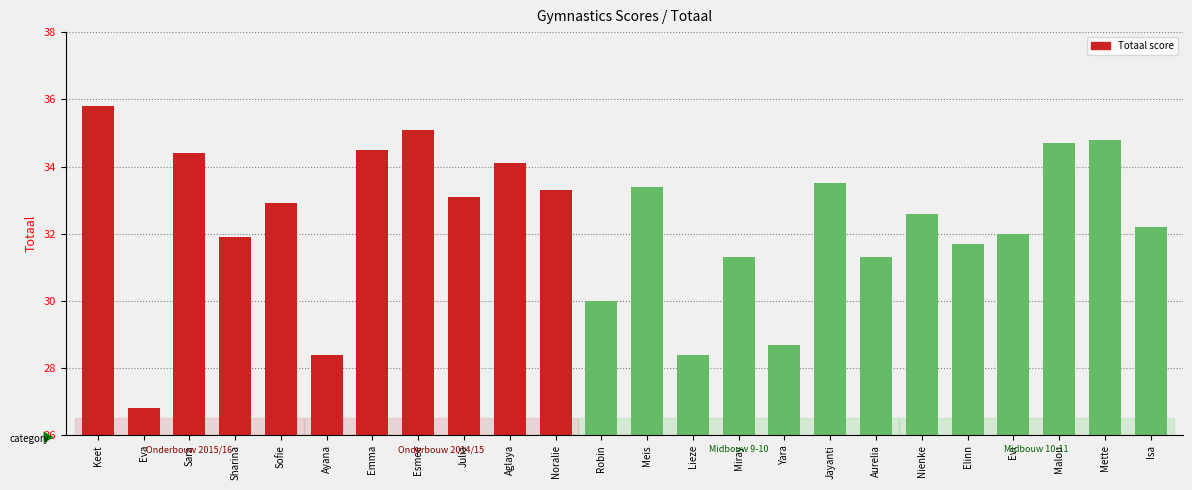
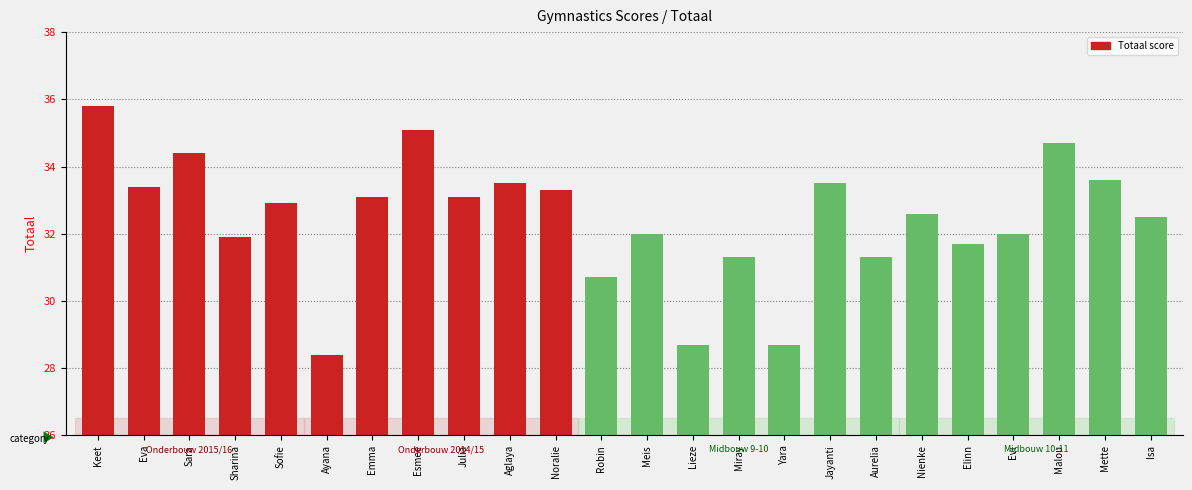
  {
    "Keet": 35.8,
-   "Eva": 26.8,
+   "Eva": 33.4,
    "Sharina": 31.9,
    "Sofie": 32.9,
    "Ayana": 28.4,
-   "Emma": 34.5,
+   "Emma": 33.1,
    "Esmee": 35.1,
    "Julia": 33.1,
-   "Aglaya": 34.1,
+   "Aglaya": 33.5,
    "Noralie": 33.3,
-   "Robin": 30.0,
-   "Meis": 33.4,
-   "Lieze": 28.4,
+   "Robin": 30.7,
+   "Meis": 32.0,
+   "Lieze": 28.7,
    "Yara": 28.7,
    "Jayanti": 33.5,
    "Aurelia": 31.3,
    "Nienke": 32.6,
    "Elinn": 31.7,
    "Evi": 32.0,
    "Malou": 34.7,
-   "Mette": 34.8,
-   "Isa": 32.2
+   "Mette": 33.6,
+   "Isa": 32.5
  }
